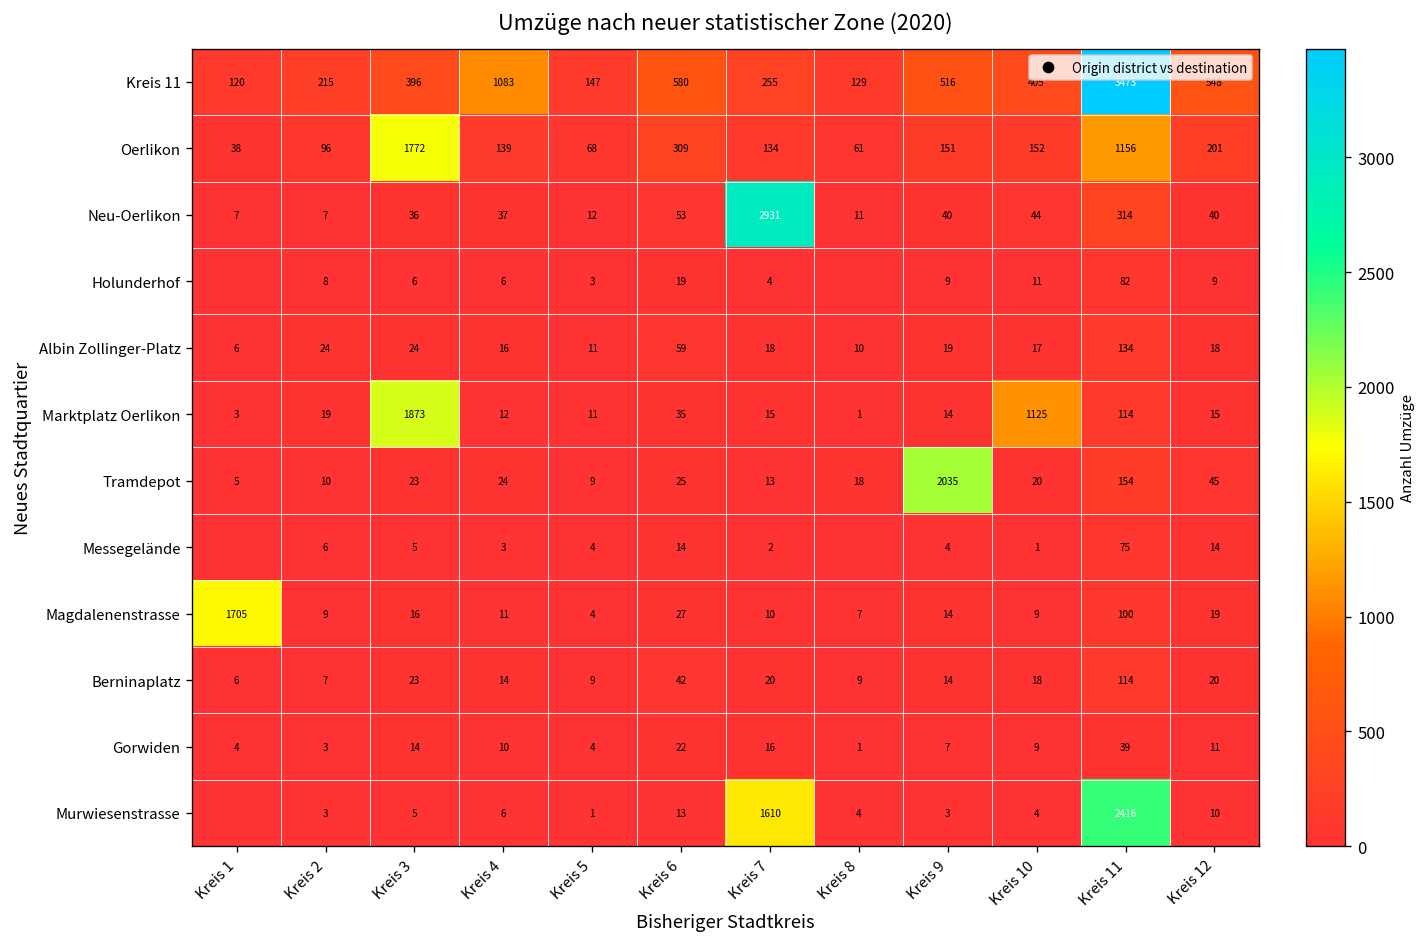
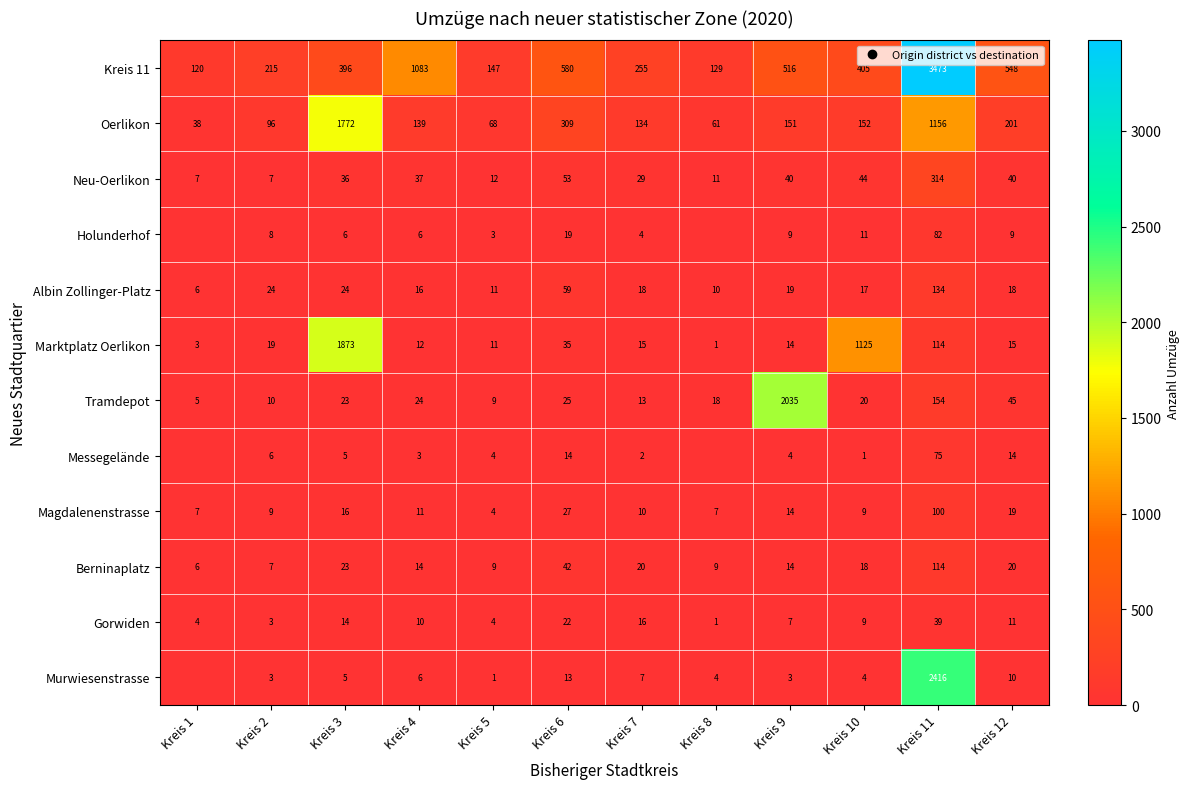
  {
    "Kreis 11": {
      "Kreis 1": 120,
      "Kreis 2": 215,
      "Kreis 3": 396,
      "Kreis 4": 1083,
      "Kreis 5": 147,
      "Kreis 6": 580,
      "Kreis 7": 255,
      "Kreis 8": 129,
      "Kreis 9": 516
    },
    "Oerlikon": {
      "Kreis 1": 38,
      "Kreis 2": 96,
      "Kreis 3": 1772,
      "Kreis 4": 139,
      "Kreis 5": 68,
      "Kreis 6": 309,
      "Kreis 7": 134,
      "Kreis 8": 61,
      "Kreis 9": 151,
      "Kreis 10": 152,
      "Kreis 11": 1156,
      "Kreis 12": 201
    },
    "Neu-Oerlikon": {
      "Kreis 1": 7,
      "Kreis 2": 7,
      "Kreis 3": 36,
      "Kreis 4": 37,
      "Kreis 5": 12,
      "Kreis 6": 53,
-     "Kreis 7": 2931,
+     "Kreis 7": 29,
      "Kreis 8": 11,
      "Kreis 9": 40,
      "Kreis 10": 44,
      "Kreis 11": 314,
      "Kreis 12": 40
    },
    "Holunderhof": {
      "Kreis 2": 8,
      "Kreis 3": 6,
      "Kreis 4": 6,
      "Kreis 5": 3,
      "Kreis 6": 19,
      "Kreis 7": 4,
      "Kreis 9": 9,
      "Kreis 10": 11,
      "Kreis 11": 82,
      "Kreis 12": 9
    },
    "Albin Zollinger-Platz": {
      "Kreis 1": 6,
      "Kreis 2": 24,
      "Kreis 3": 24,
      "Kreis 4": 16,
      "Kreis 5": 11,
      "Kreis 6": 59,
      "Kreis 7": 18,
      "Kreis 8": 10,
      "Kreis 9": 19,
      "Kreis 10": 17,
      "Kreis 11": 134,
      "Kreis 12": 18
    },
    "Marktplatz Oerlikon": {
      "Kreis 1": 3,
      "Kreis 2": 19,
      "Kreis 3": 1873,
      "Kreis 4": 12,
      "Kreis 5": 11,
      "Kreis 6": 35,
      "Kreis 7": 15,
      "Kreis 8": 1,
      "Kreis 9": 14,
      "Kreis 10": 1125,
      "Kreis 11": 114,
      "Kreis 12": 15
    },
    "Tramdepot": {
      "Kreis 1": 5,
      "Kreis 2": 10,
      "Kreis 3": 23,
      "Kreis 4": 24,
      "Kreis 5": 9,
      "Kreis 6": 25,
      "Kreis 7": 13,
      "Kreis 8": 18,
      "Kreis 9": 2035,
      "Kreis 10": 20,
      "Kreis 11": 154,
      "Kreis 12": 45
    },
    "Messegelände": {
      "Kreis 2": 6,
      "Kreis 3": 5,
      "Kreis 4": 3,
      "Kreis 5": 4,
      "Kreis 6": 14,
      "Kreis 7": 2,
      "Kreis 9": 4,
      "Kreis 10": 1,
      "Kreis 11": 75,
      "Kreis 12": 14
    },
    "Magdalenenstrasse": {
-     "Kreis 1": 1705,
+     "Kreis 1": 7,
      "Kreis 2": 9,
      "Kreis 3": 16,
      "Kreis 4": 11,
      "Kreis 5": 4,
      "Kreis 6": 27,
      "Kreis 7": 10,
      "Kreis 8": 7,
      "Kreis 9": 14,
      "Kreis 10": 9,
      "Kreis 11": 100,
      "Kreis 12": 19
    },
    "Berninaplatz": {
      "Kreis 1": 6,
      "Kreis 2": 7,
      "Kreis 3": 23,
      "Kreis 4": 14,
      "Kreis 5": 9,
      "Kreis 6": 42,
      "Kreis 7": 20,
      "Kreis 8": 9,
      "Kreis 9": 14,
      "Kreis 10": 18,
      "Kreis 11": 114,
      "Kreis 12": 20
    },
    "Gorwiden": {
      "Kreis 1": 4,
      "Kreis 2": 3,
      "Kreis 3": 14,
      "Kreis 4": 10,
      "Kreis 5": 4,
      "Kreis 6": 22,
      "Kreis 7": 16,
      "Kreis 8": 1,
      "Kreis 9": 7,
      "Kreis 10": 9,
      "Kreis 11": 39,
      "Kreis 12": 11
    },
    "Murwiesenstrasse": {
      "Kreis 2": 3,
      "Kreis 3": 5,
      "Kreis 4": 6,
      "Kreis 5": 1,
      "Kreis 6": 13,
-     "Kreis 7": 1610,
+     "Kreis 7": 7,
      "Kreis 8": 4,
      "Kreis 9": 3,
      "Kreis 10": 4,
      "Kreis 11": 2416,
      "Kreis 12": 10
    }
  }
